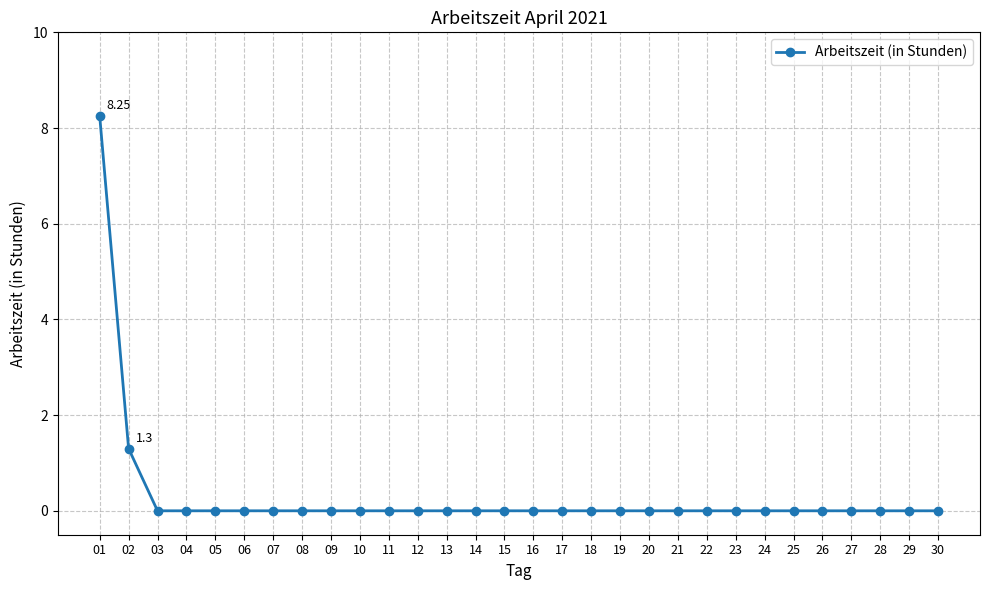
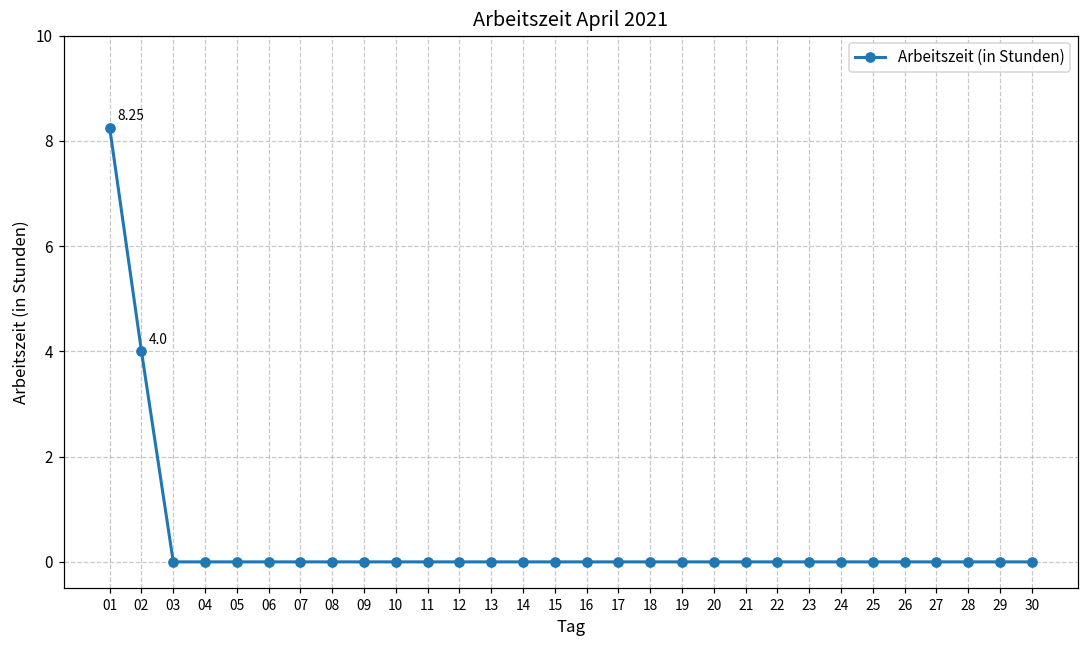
  {
    "01": 8.25,
-   "02": 1.3
+   "02": 4.0
  }
